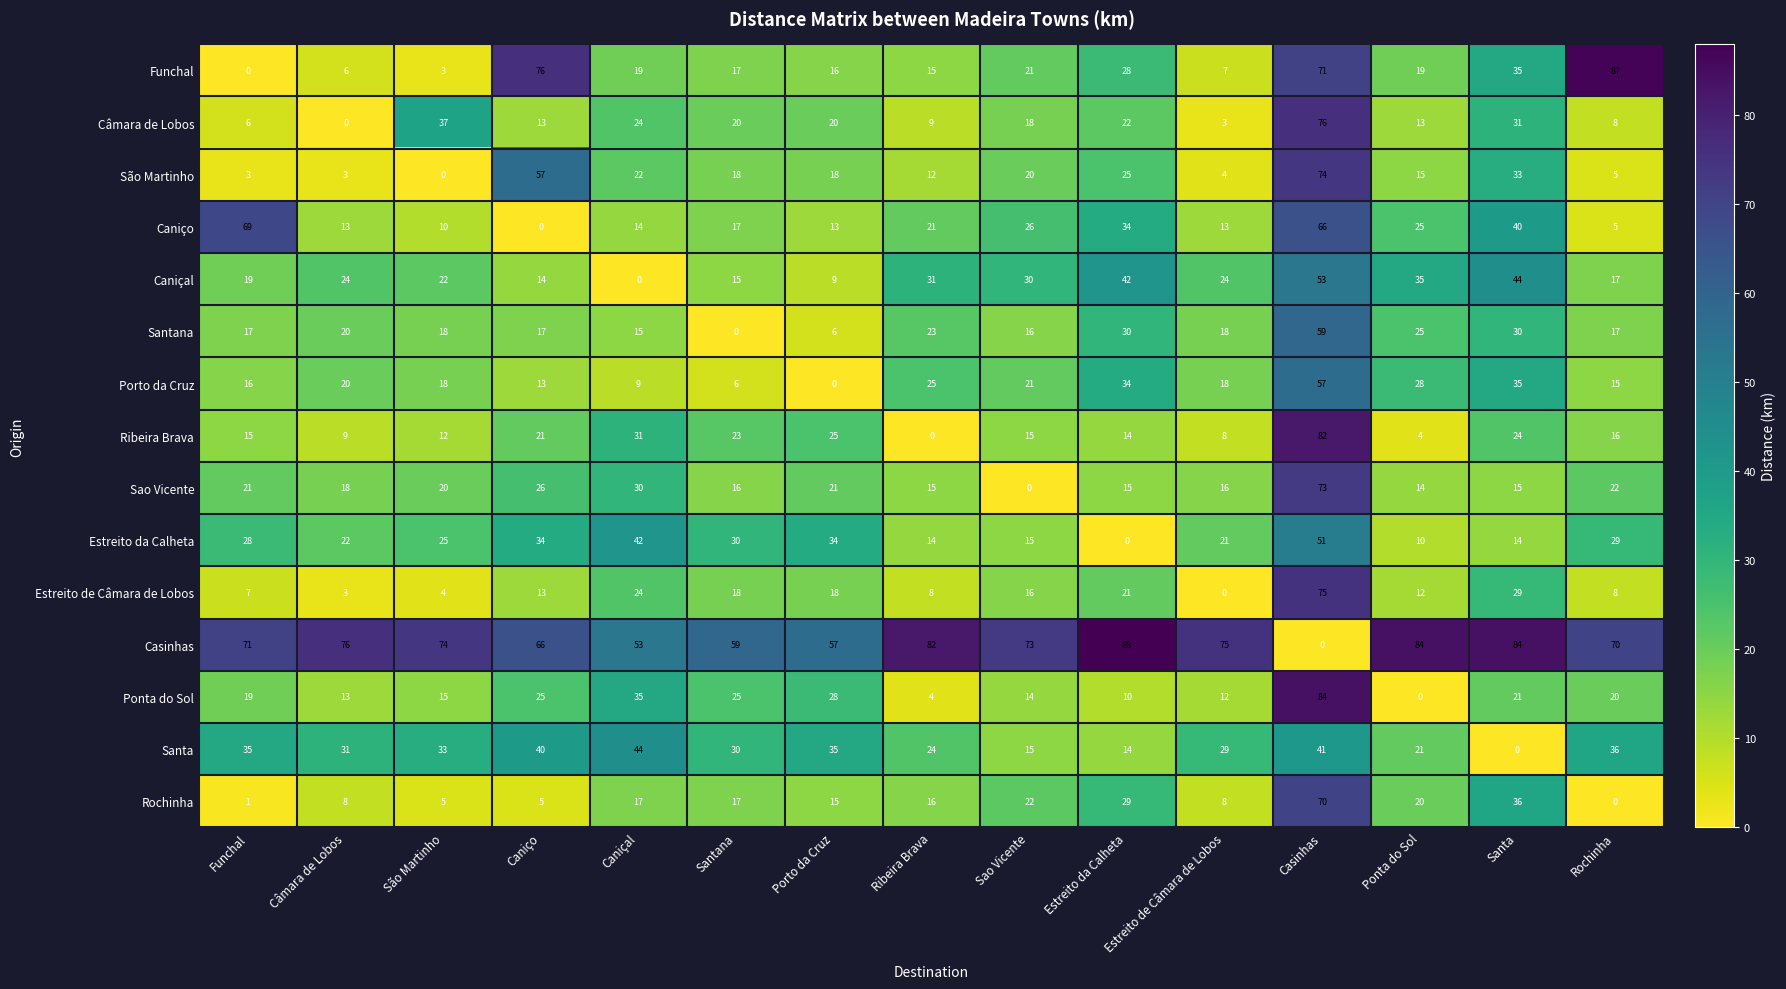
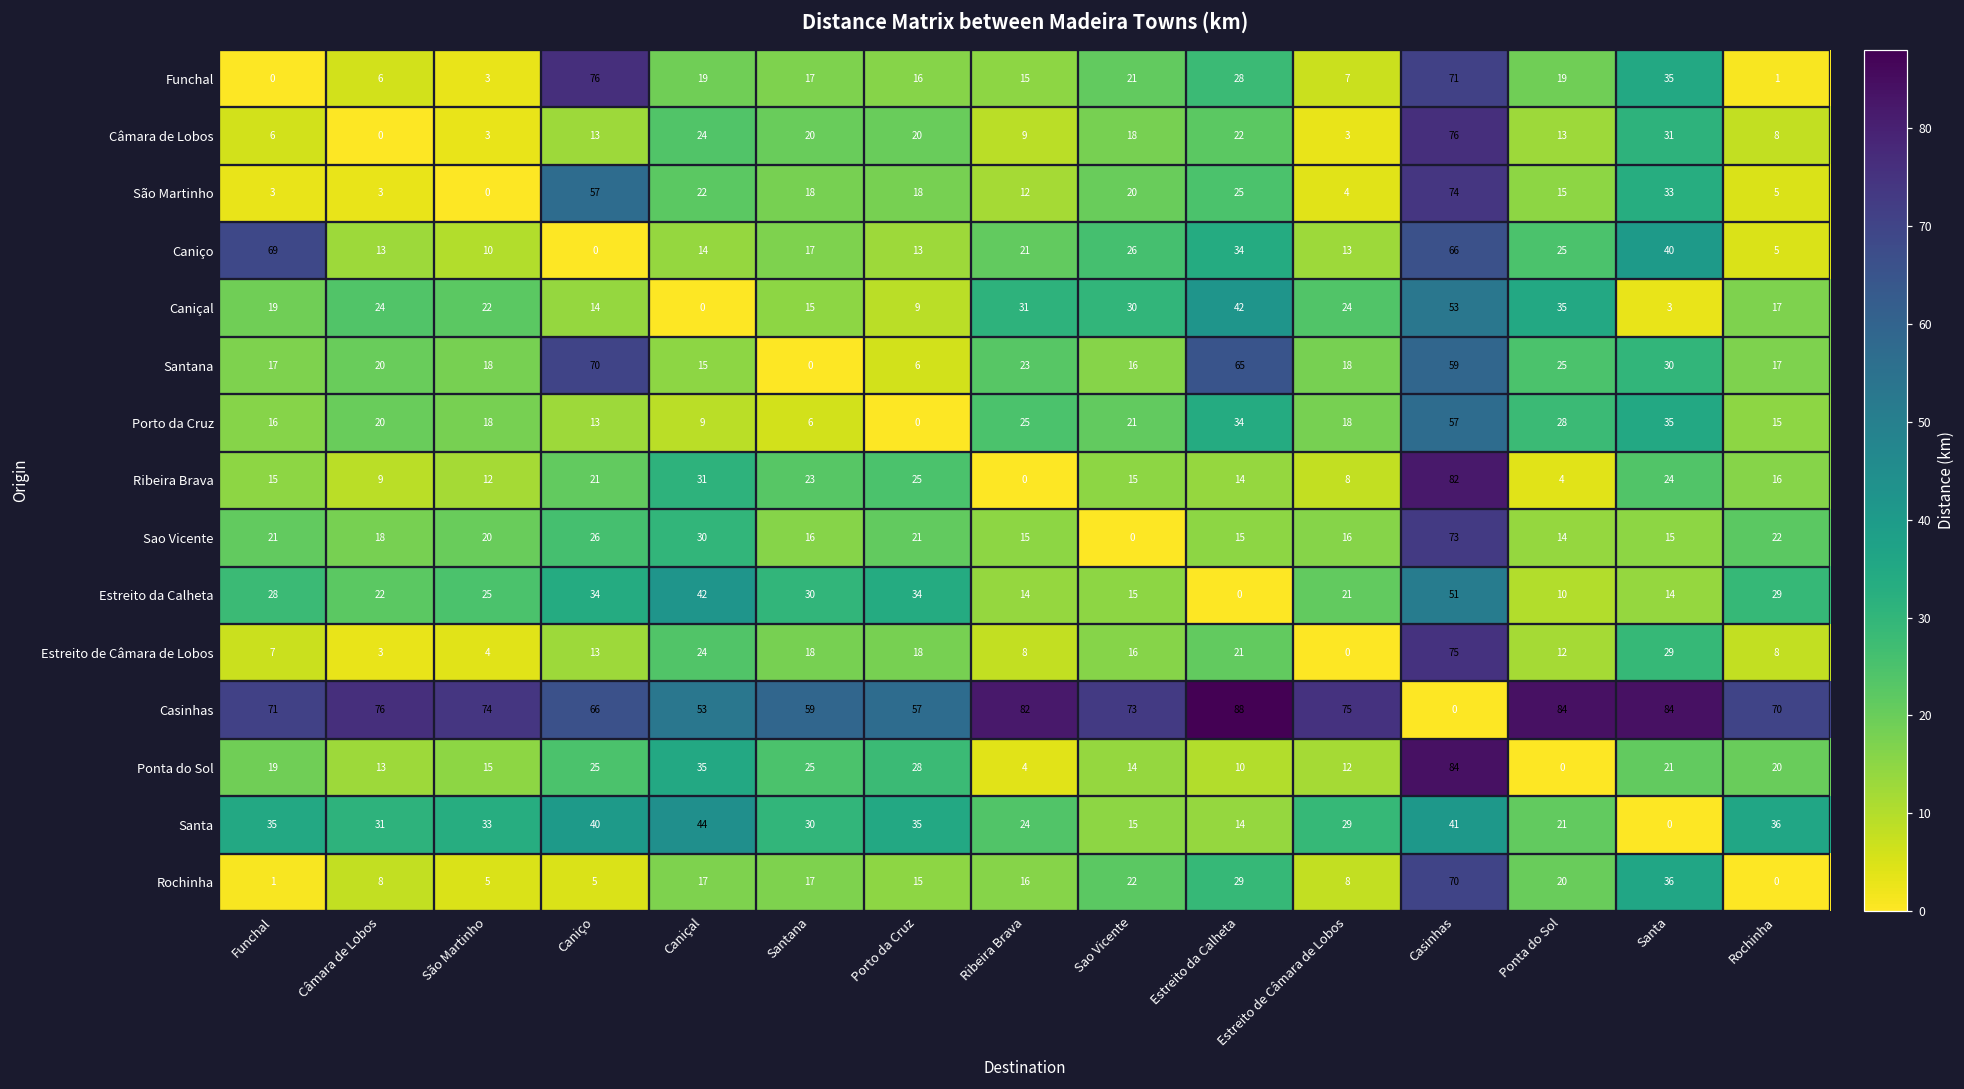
  {
    "Funchal": {
      "Funchal": 0,
      "Câmara de Lobos": 6,
      "São Martinho": 3,
      "Caniço": 76,
      "Caniçal": 19,
      "Santana": 17,
      "Porto da Cruz": 16,
      "Ribeira Brava": 15,
      "Sao Vicente": 21,
      "Estreito da Calheta": 28,
      "Estreito de Câmara de Lobos": 7,
      "Casinhas": 71,
      "Ponta do Sol": 19,
      "Santa": 35,
-     "Rochinha": 87
+     "Rochinha": 1
    },
    "Câmara de Lobos": {
      "Funchal": 6,
      "Câmara de Lobos": 0,
-     "São Martinho": 37,
+     "São Martinho": 3,
      "Caniço": 13,
      "Caniçal": 24,
      "Santana": 20,
      "Porto da Cruz": 20,
      "Ribeira Brava": 9,
      "Sao Vicente": 18,
      "Estreito da Calheta": 22,
      "Estreito de Câmara de Lobos": 3,
      "Casinhas": 76,
      "Ponta do Sol": 13,
      "Santa": 31,
      "Rochinha": 8
    },
    "Caniçal": {
      "Funchal": 19,
      "Câmara de Lobos": 24,
      "São Martinho": 22,
      "Caniço": 14,
      "Caniçal": 0,
      "Santana": 15,
      "Porto da Cruz": 9,
      "Ribeira Brava": 31,
      "Sao Vicente": 30,
      "Estreito da Calheta": 42,
      "Estreito de Câmara de Lobos": 24,
      "Casinhas": 53,
      "Ponta do Sol": 35,
-     "Santa": 44,
+     "Santa": 3,
      "Rochinha": 17
    },
    "Santana": {
      "Funchal": 17,
      "Câmara de Lobos": 20,
      "São Martinho": 18,
-     "Caniço": 17,
+     "Caniço": 70,
      "Caniçal": 15,
      "Santana": 0,
      "Porto da Cruz": 6,
      "Ribeira Brava": 23,
      "Sao Vicente": 16,
-     "Estreito da Calheta": 30,
+     "Estreito da Calheta": 65,
      "Estreito de Câmara de Lobos": 18,
      "Casinhas": 59,
      "Ponta do Sol": 25,
      "Santa": 30,
      "Rochinha": 17
    }
  }
